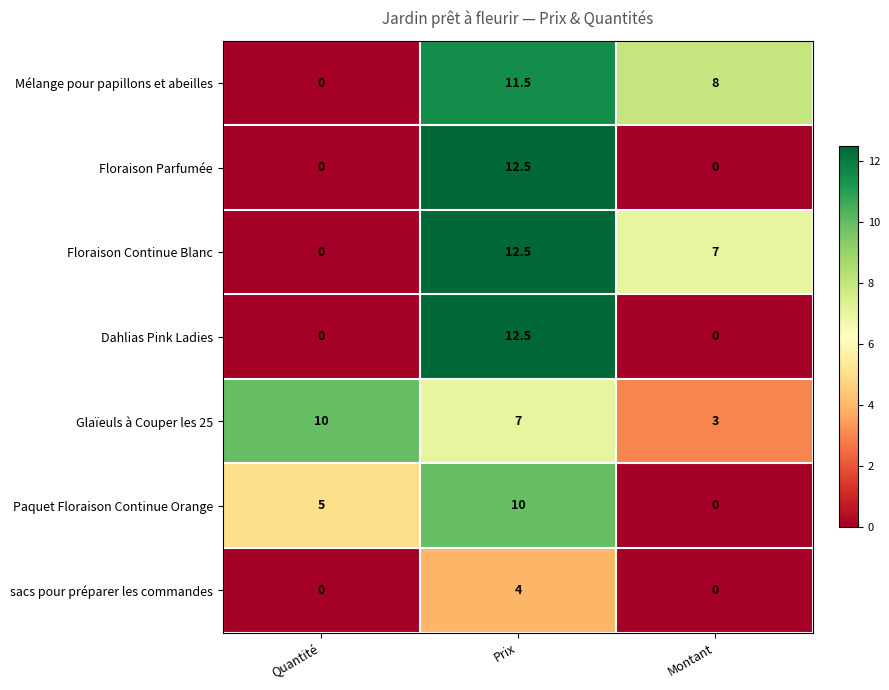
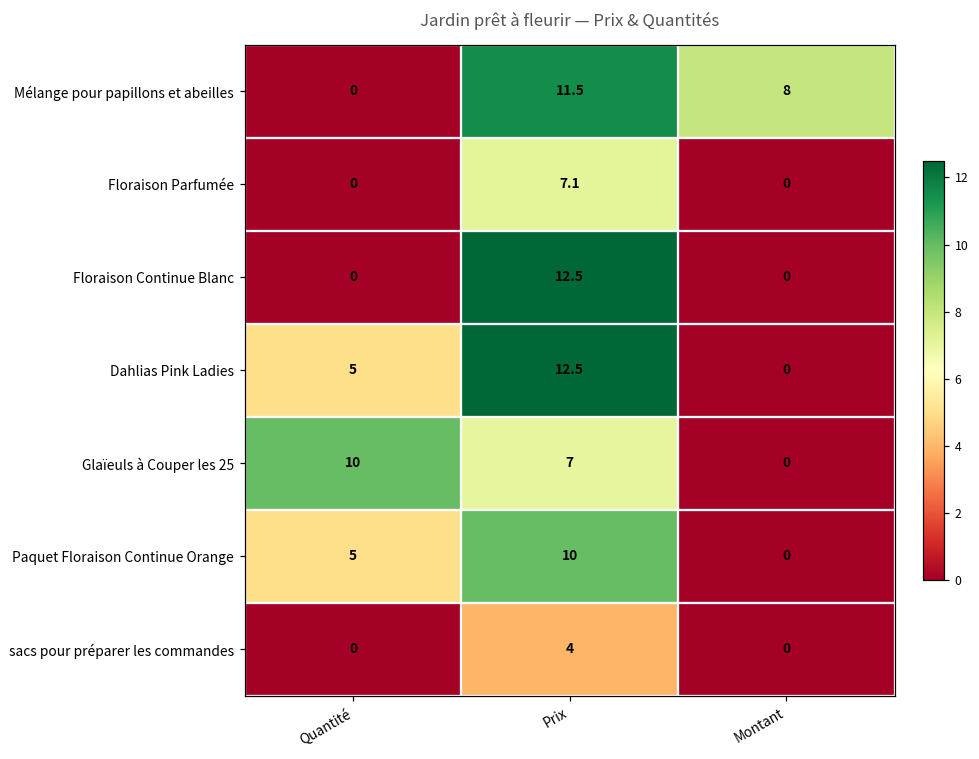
  {
    "Mélange pour papillons et abeilles": {
      "Quantité": 0,
      "Prix": 11.5,
      "Montant": 8
    },
    "Floraison Parfumée": {
      "Quantité": 0,
-     "Prix": 12.5,
+     "Prix": 7.1,
      "Montant": 0
    },
    "Floraison Continue Blanc": {
      "Quantité": 0,
      "Prix": 12.5,
-     "Montant": 7
+     "Montant": 0
    },
    "Dahlias Pink Ladies": {
-     "Quantité": 0,
+     "Quantité": 5,
      "Prix": 12.5,
      "Montant": 0
    },
    "Glaïeuls à Couper les 25": {
      "Quantité": 10,
      "Prix": 7,
-     "Montant": 3
+     "Montant": 0
    },
    "Paquet Floraison Continue Orange": {
      "Quantité": 5,
      "Prix": 10,
      "Montant": 0
    },
    "sacs pour préparer les commandes": {
      "Quantité": 0,
      "Prix": 4,
      "Montant": 0
    }
  }
